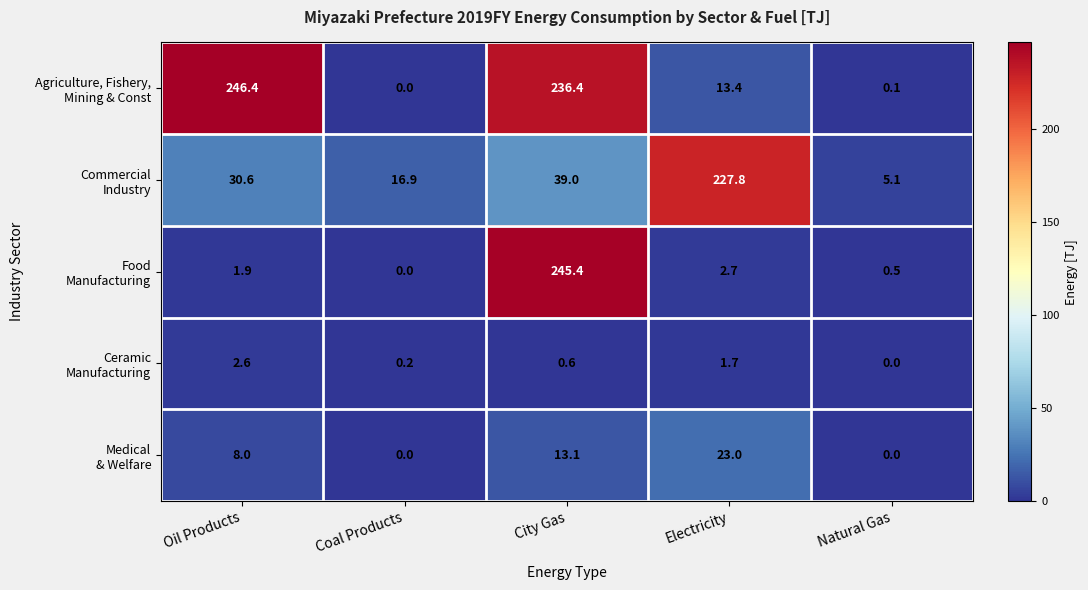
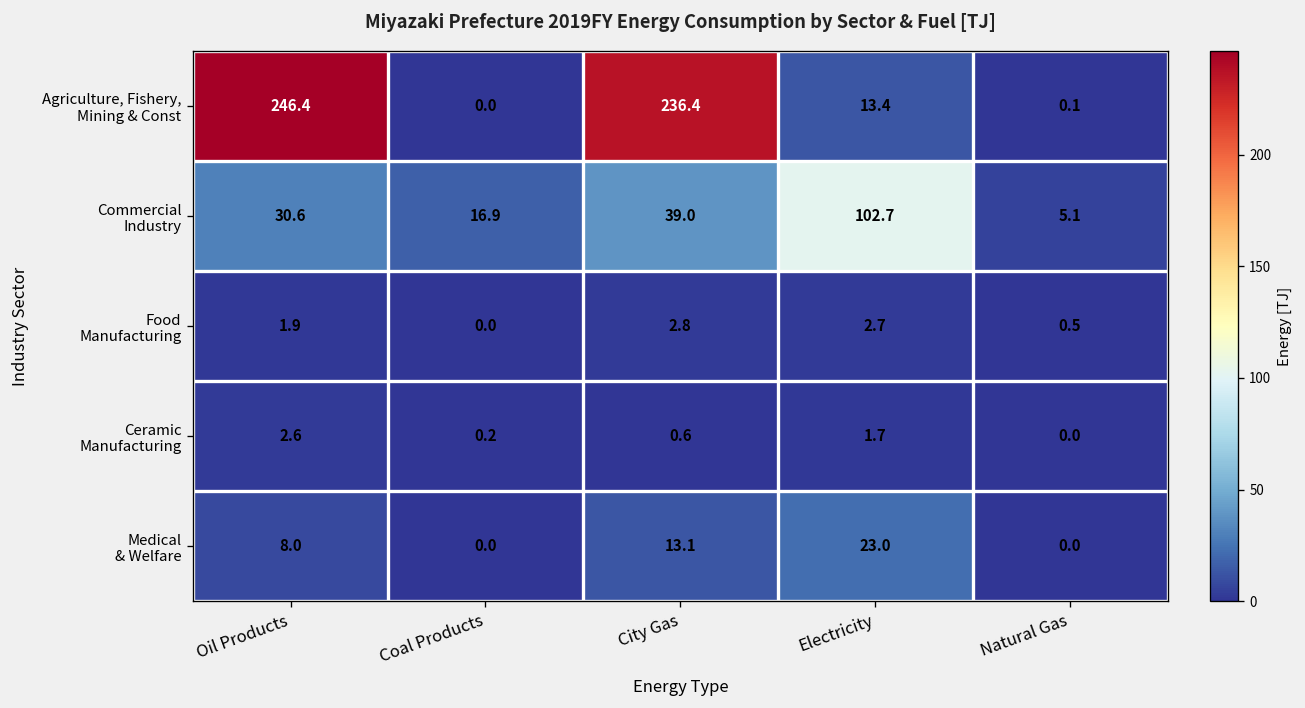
  {
    "Agriculture, Fishery, Mining & Const": {
      "Oil Products": 246.4,
      "Coal Products": 0.0,
      "City Gas": 236.4,
      "Electricity": 13.4,
      "Natural Gas": 0.1
    },
    "Commercial Industry": {
      "Oil Products": 30.6,
      "Coal Products": 16.9,
      "City Gas": 39.0,
-     "Electricity": 227.8,
+     "Electricity": 102.7,
      "Natural Gas": 5.1
    },
    "Food Manufacturing": {
      "Oil Products": 1.9,
      "Coal Products": 0.0,
-     "City Gas": 245.4,
+     "City Gas": 2.8,
      "Electricity": 2.7,
      "Natural Gas": 0.5
    },
    "Ceramic Manufacturing": {
      "Oil Products": 2.6,
      "Coal Products": 0.2,
      "City Gas": 0.6,
      "Electricity": 1.7,
      "Natural Gas": 0.0
    },
    "Medical & Welfare": {
      "Oil Products": 8.0,
      "Coal Products": 0.0,
      "City Gas": 13.1,
      "Electricity": 23.0,
      "Natural Gas": 0.0
    }
  }
